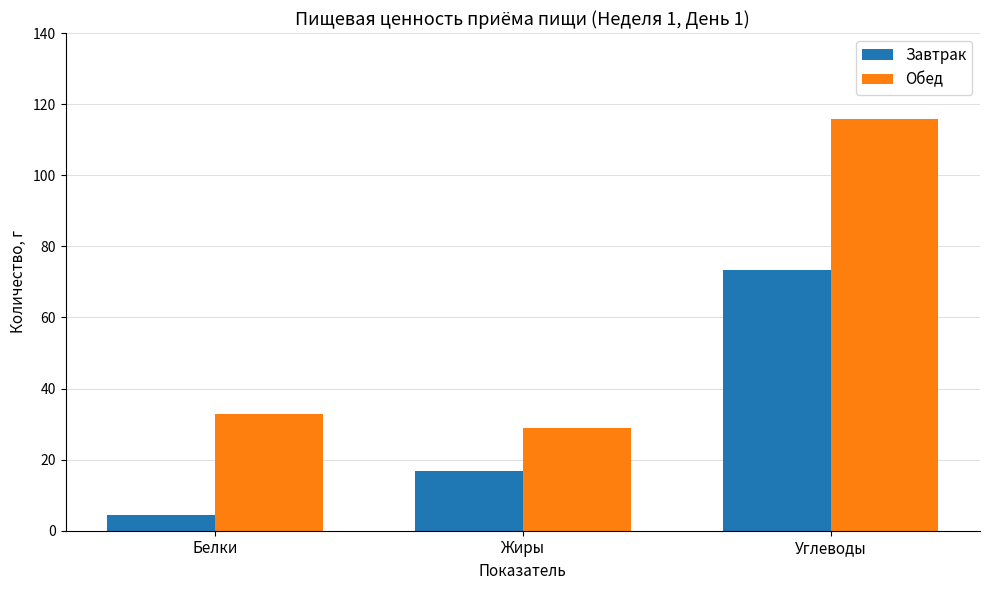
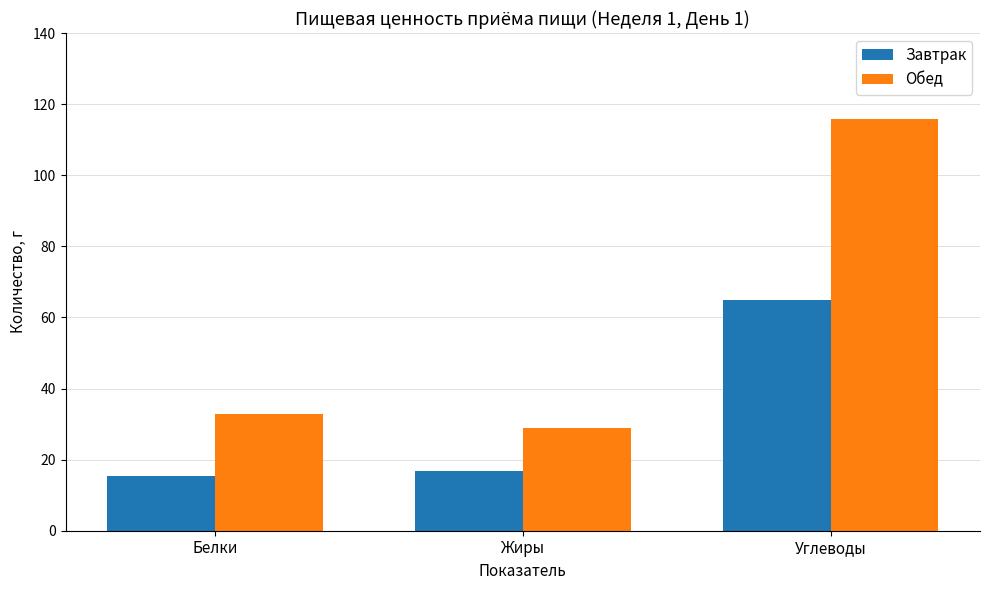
  {
    "Завтрак": {
-     "Белки": 4,
+     "Белки": 15,
      "Жиры": 17,
-     "Углеводы": 73
+     "Углеводы": 65
    },
    "Обед": {
      "Белки": 33,
      "Жиры": 29,
      "Углеводы": 116
    }
  }
